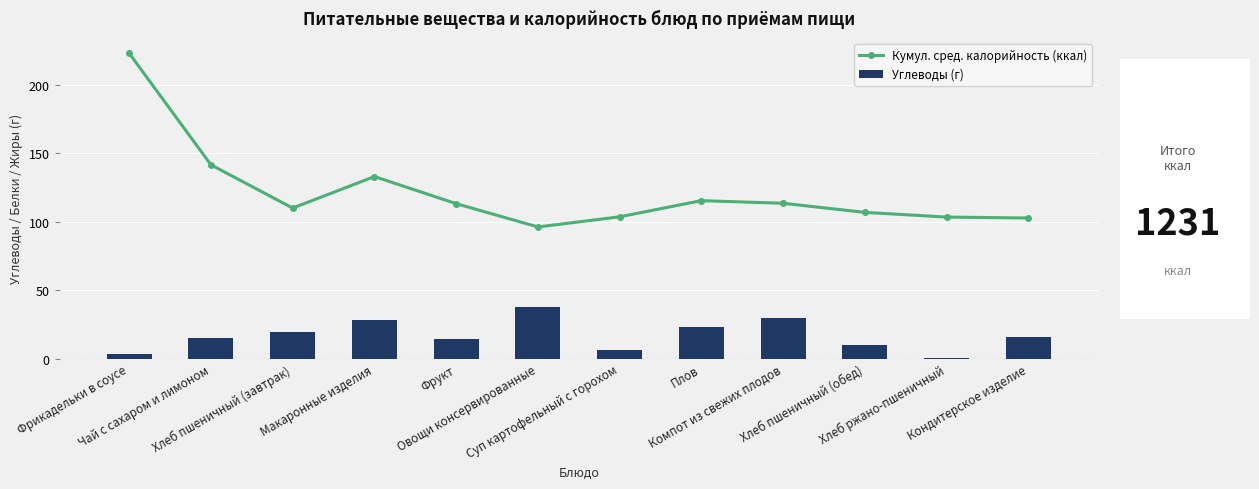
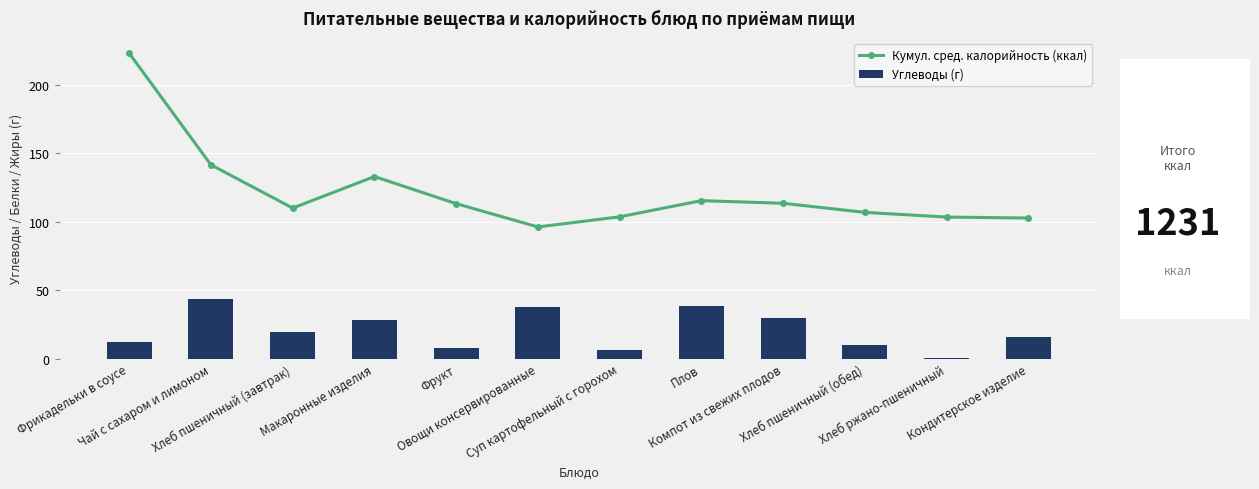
  {
    "Углеводы (г)": {
-     "Фрикадельки в соусе": 3,
-     "Чай с сахаром и лимоном": 15,
+     "Фрикадельки в соусе": 12,
+     "Чай с сахаром и лимоном": 43,
      "Хлеб пшеничный (завтрак)": 19,
      "Макаронные изделия": 29,
-     "Фрукт": 14,
+     "Фрукт": 8,
      "Овощи консервированные": 38,
      "Суп картофельный с горохом": 7,
-     "Плов": 23,
+     "Плов": 39,
      "Компот из свежих плодов": 30,
      "Хлеб пшеничный (обед)": 10,
      "Кондитерское изделие": 16
    },
    "Кумул. сред. калорийность (ккал)": {
      "Фрикадельки в соусе": 223,
      "Чай с сахаром и лимоном": 142,
      "Хлеб пшеничный (завтрак)": 110,
      "Макаронные изделия": 133,
      "Фрукт": 113,
      "Овощи консервированные": 96,
      "Суп картофельный с горохом": 104,
      "Плов": 115,
      "Компот из свежих плодов": 113,
      "Хлеб пшеничный (обед)": 107,
      "Хлеб ржано-пшеничный": 103,
      "Кондитерское изделие": 103
    }
  }
